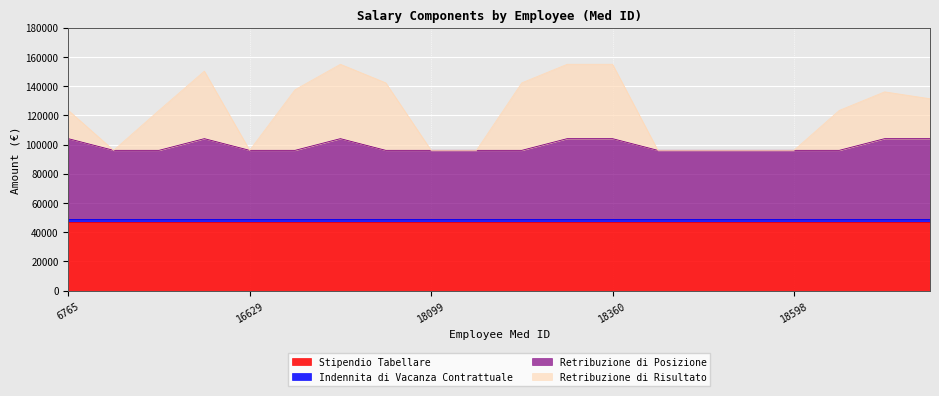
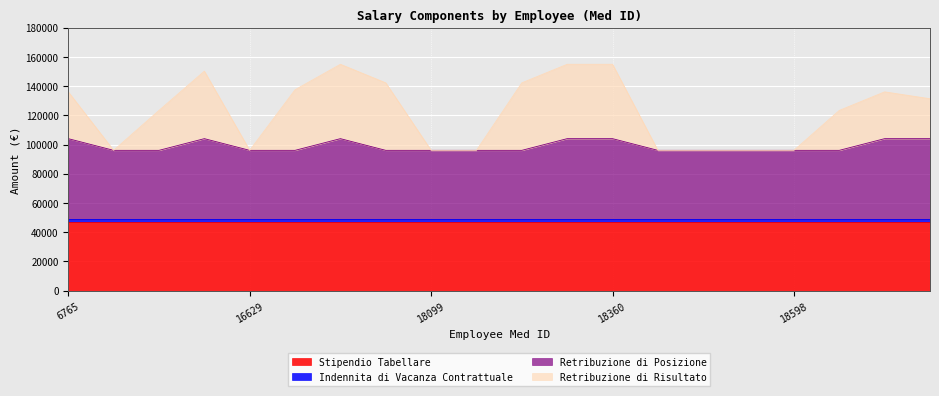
  {
    "Stipendio Tabellare": {
      "6765": 47000,
      "16629": 47000,
      "18099": 47000,
      "18360": 47000,
      "18598": 47000
    },
    "Indennita di Vacanza Contrattuale": {
      "6765": 2000,
      "16629": 2000,
      "18099": 2000,
      "18360": 2000,
      "18598": 2000
    },
    "Retribuzione di Posizione": {
      "6765": 55000,
      "18360": 55000
    },
    "Retribuzione di Risultato": {
-     "6765": 19000,
+     "6765": 32000,
      "18360": 51000
    }
  }
